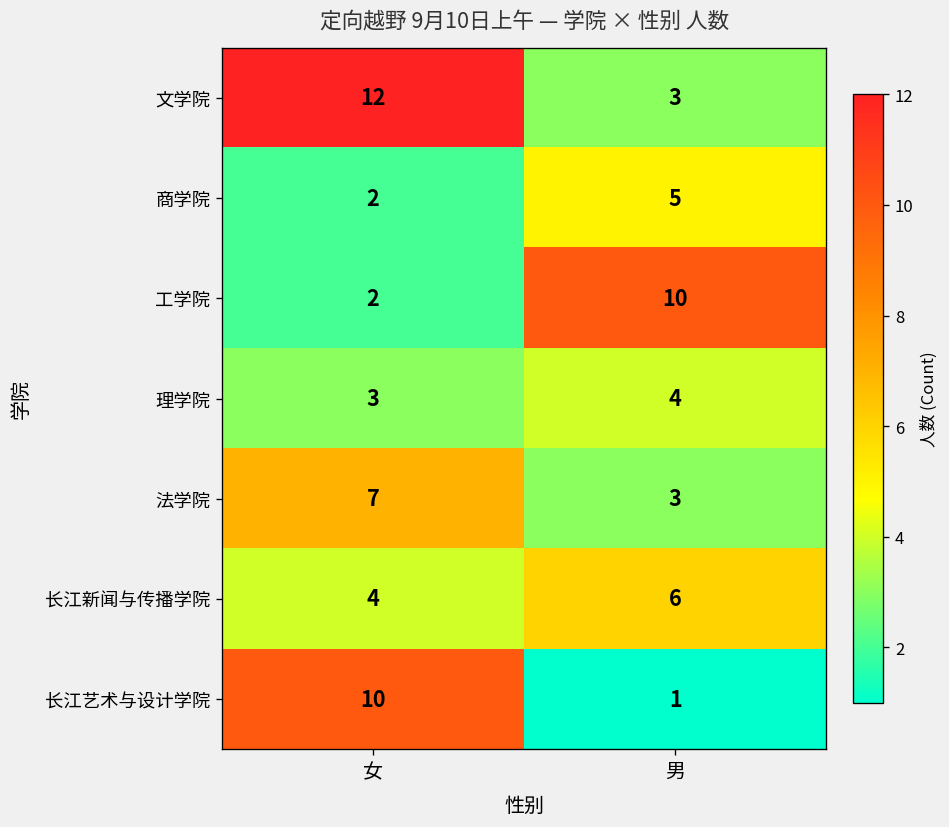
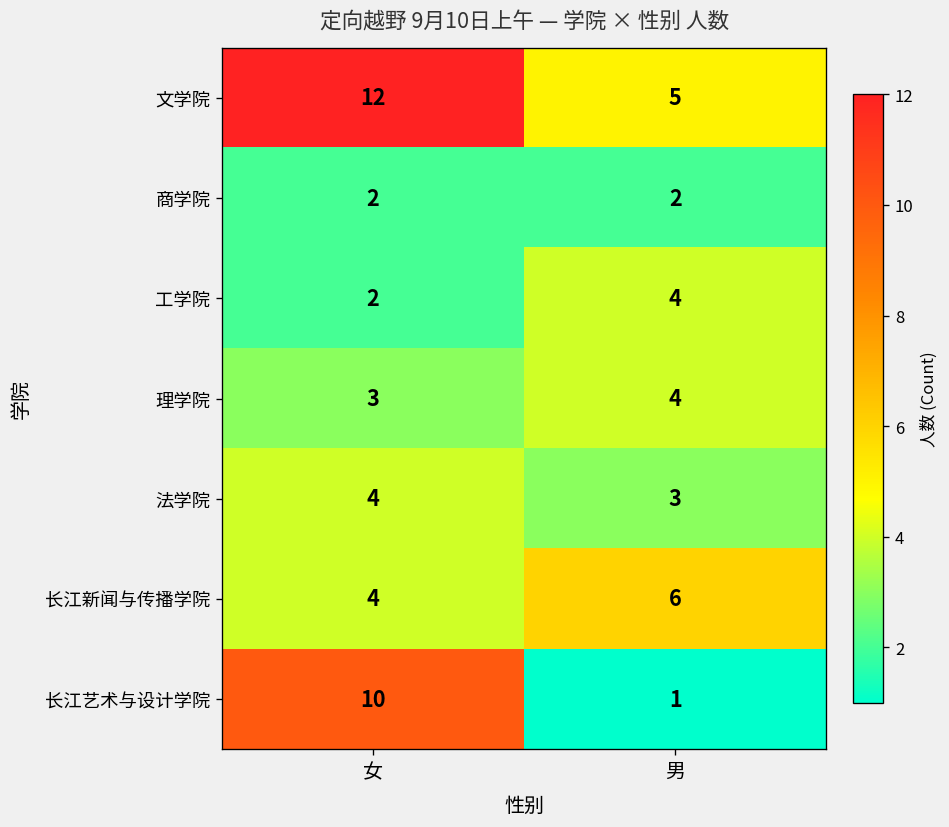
  {
    "文学院": {
      "女": 12,
-     "男": 3
+     "男": 5
    },
    "商学院": {
      "女": 2,
-     "男": 5
+     "男": 2
    },
    "工学院": {
      "女": 2,
-     "男": 10
+     "男": 4
    },
    "理学院": {
      "女": 3,
      "男": 4
    },
    "法学院": {
-     "女": 7,
+     "女": 4,
      "男": 3
    },
    "长江新闻与传播学院": {
      "女": 4,
      "男": 6
    },
    "长江艺术与设计学院": {
      "女": 10,
      "男": 1
    }
  }
